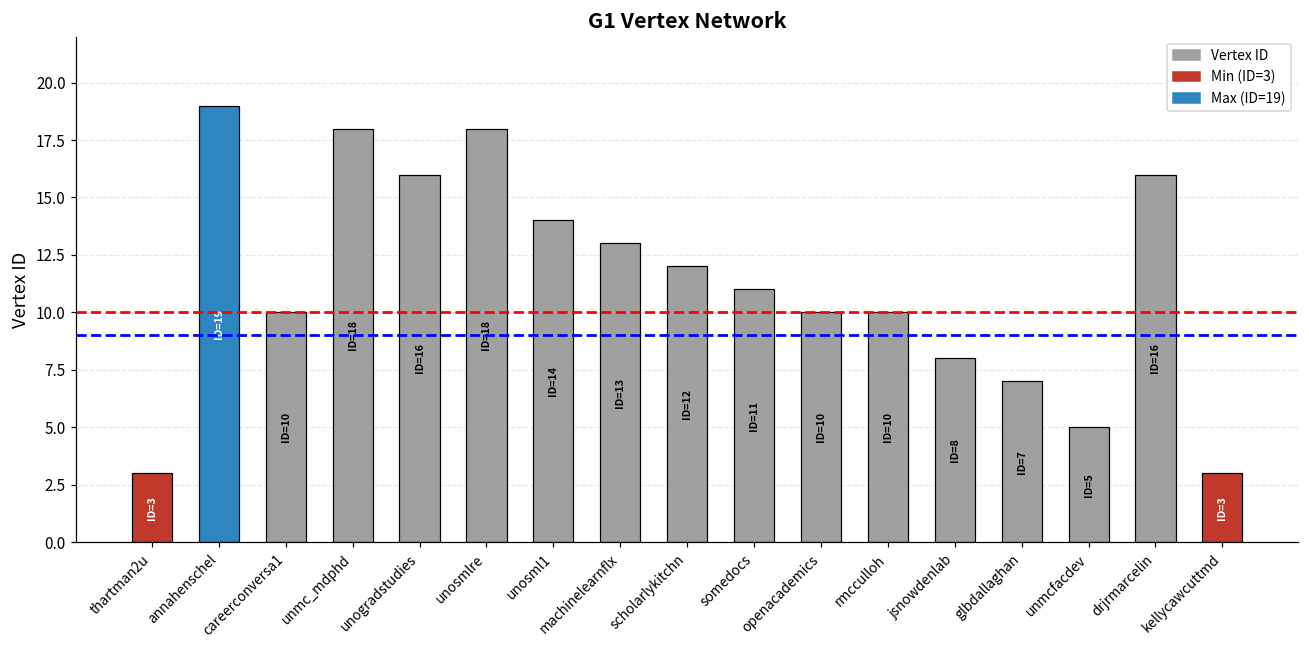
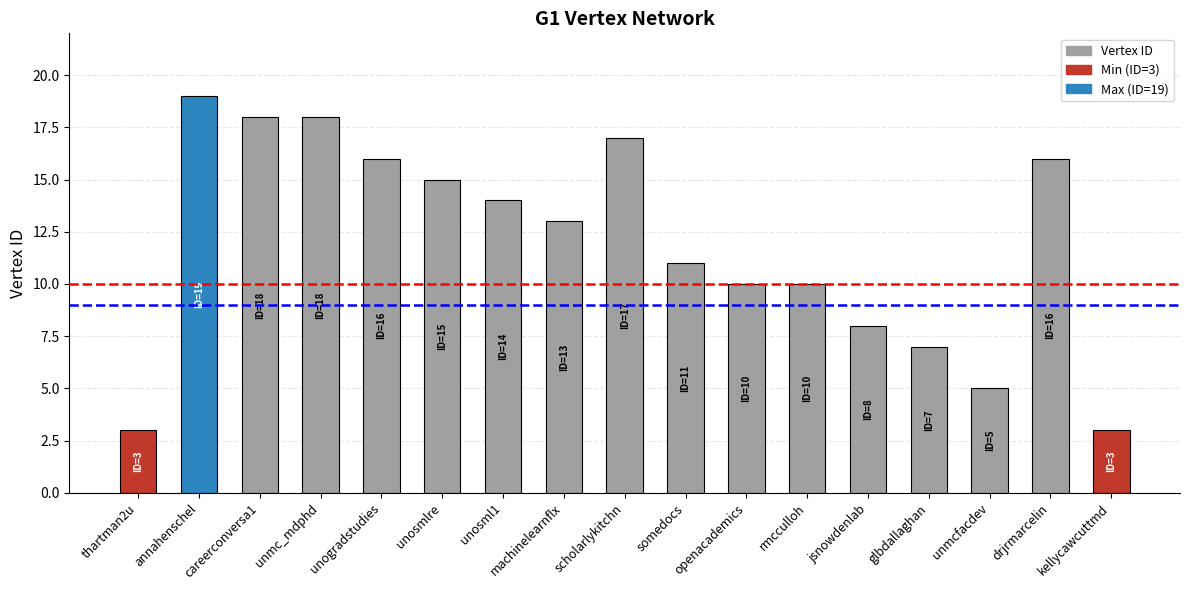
  {
    "thartman2u": 3,
    "annahenschel": 19,
-   "careerconversa1": 10,
+   "careerconversa1": 18,
    "unmc_mdphd": 18,
    "unogradstudies": 16,
-   "unosmlre": 18,
+   "unosmlre": 15,
    "unosml1": 14,
    "machinelearnflx": 13,
-   "scholarlykitchn": 12,
+   "scholarlykitchn": 17,
    "somedocs": 11,
    "openacademics": 10,
    "rmcculloh": 10,
    "jsnowdenlab": 8,
    "glbdallaghan": 7,
    "unmcfacdev": 5,
    "drjrmarcelin": 16,
    "kellycawcuttmd": 3
  }
